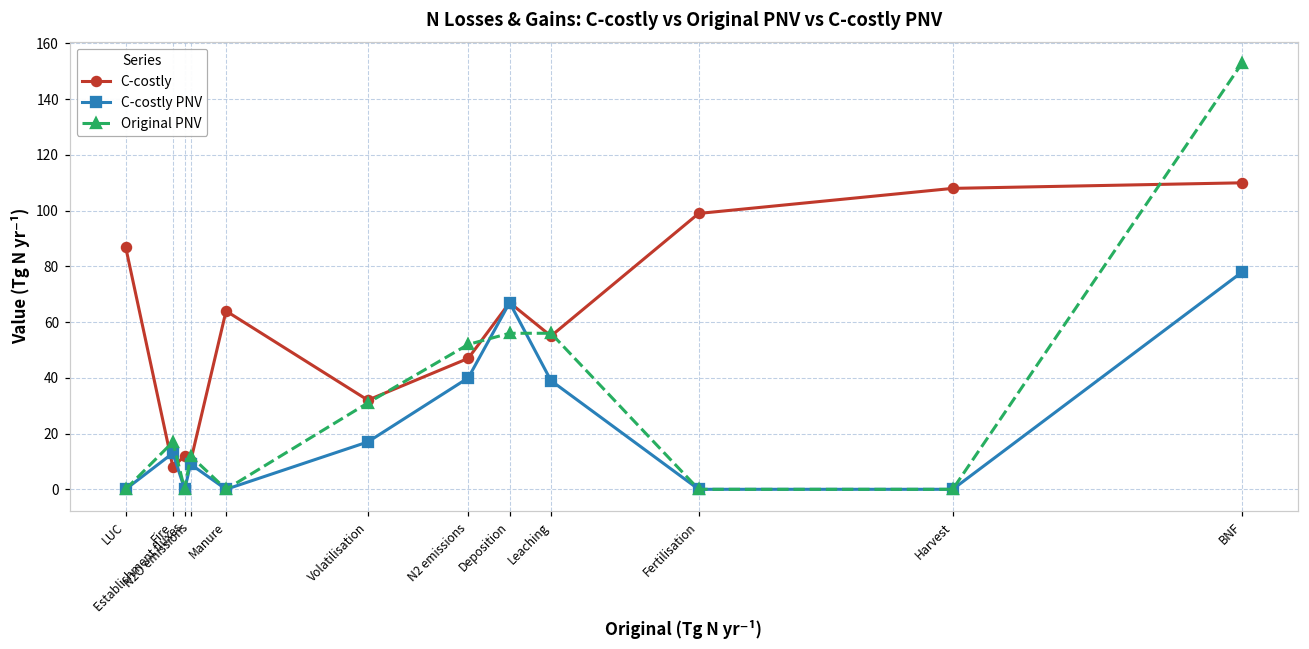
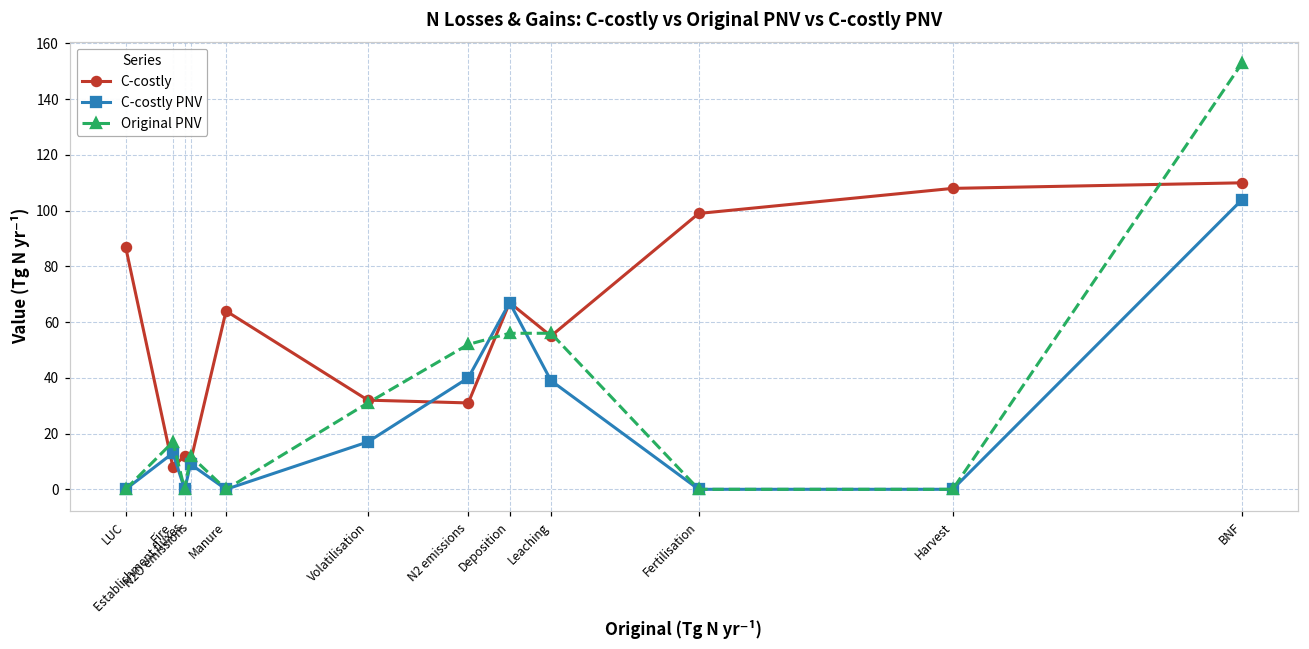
  {
    "C-costly": {
      "LUC": 87,
      "Fire": 8,
      "Establishment fluxes": 12,
      "Manure": 64,
-     "N2 emissions": 47,
+     "N2 emissions": 31,
      "Fertilisation": 99,
      "Harvest": 108,
      "BNF": 110
    },
    "C-costly PNV": {
      "Fire": 13,
      "Volatilisation": 17,
      "N2 emissions": 40,
      "Leaching": 39,
-     "BNF": 78
+     "BNF": 104
    },
    "Original PNV": {
      "Fire": 17,
      "N2O emissions": 12,
      "N2 emissions": 52,
      "Deposition": 56,
      "BNF": 153
    }
  }
